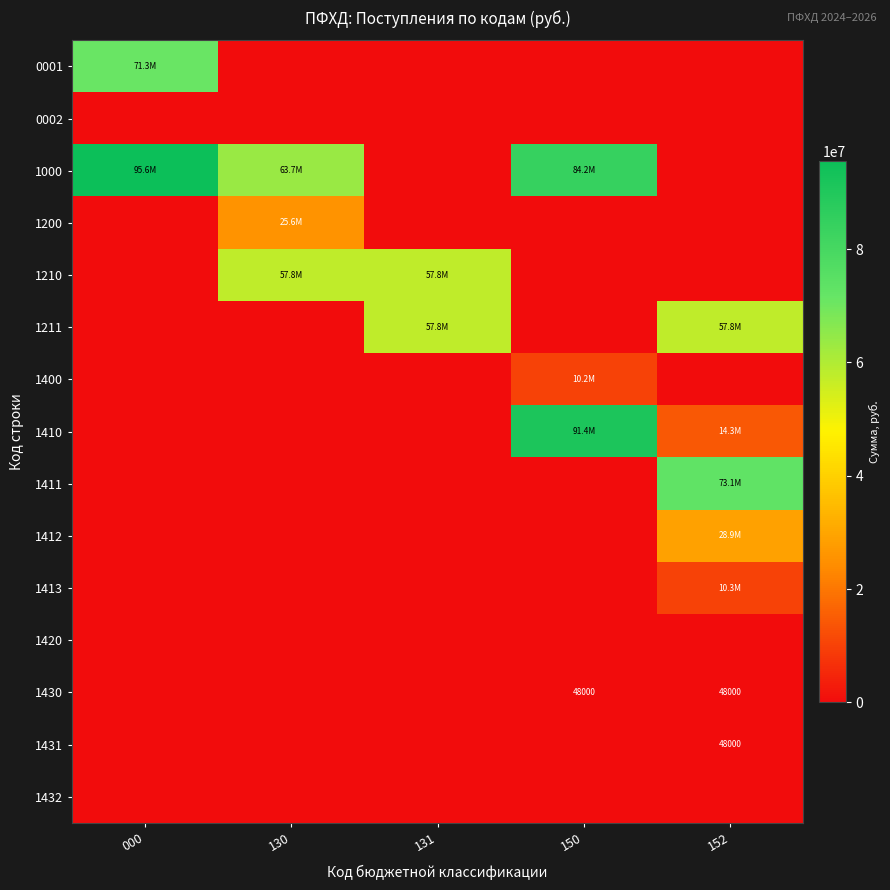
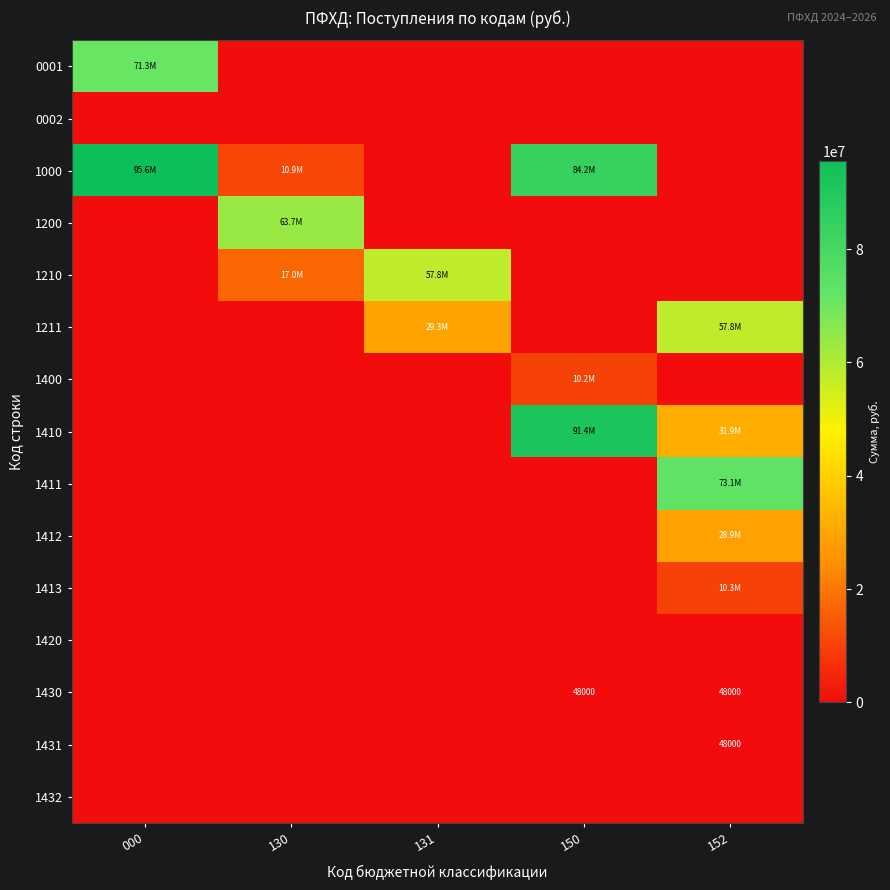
  {
    "0001": {
      "000": "71.3M"
    },
    "1000": {
      "000": "95.6M",
-     "130": "63.7M",
+     "130": "10.9M",
      "150": "84.2M"
    },
    "1200": {
-     "130": "25.6M"
+     "130": "63.7M"
    },
    "1210": {
-     "130": "57.8M",
+     "130": "17.0M",
      "131": "57.8M"
    },
    "1211": {
-     "131": "57.8M",
+     "131": "29.3M",
      "152": "57.8M"
    },
    "1400": {
      "150": "10.2M"
    },
    "1410": {
      "150": "91.4M",
-     "152": "14.3M"
+     "152": "31.9M"
    },
    "1411": {
      "152": "73.1M"
    },
    "1412": {
      "152": "28.9M"
    },
    "1413": {
      "152": "10.3M"
    },
    "1430": {
      "150": "48000",
      "152": "48000"
    },
    "1431": {
      "152": "48000"
    }
  }
